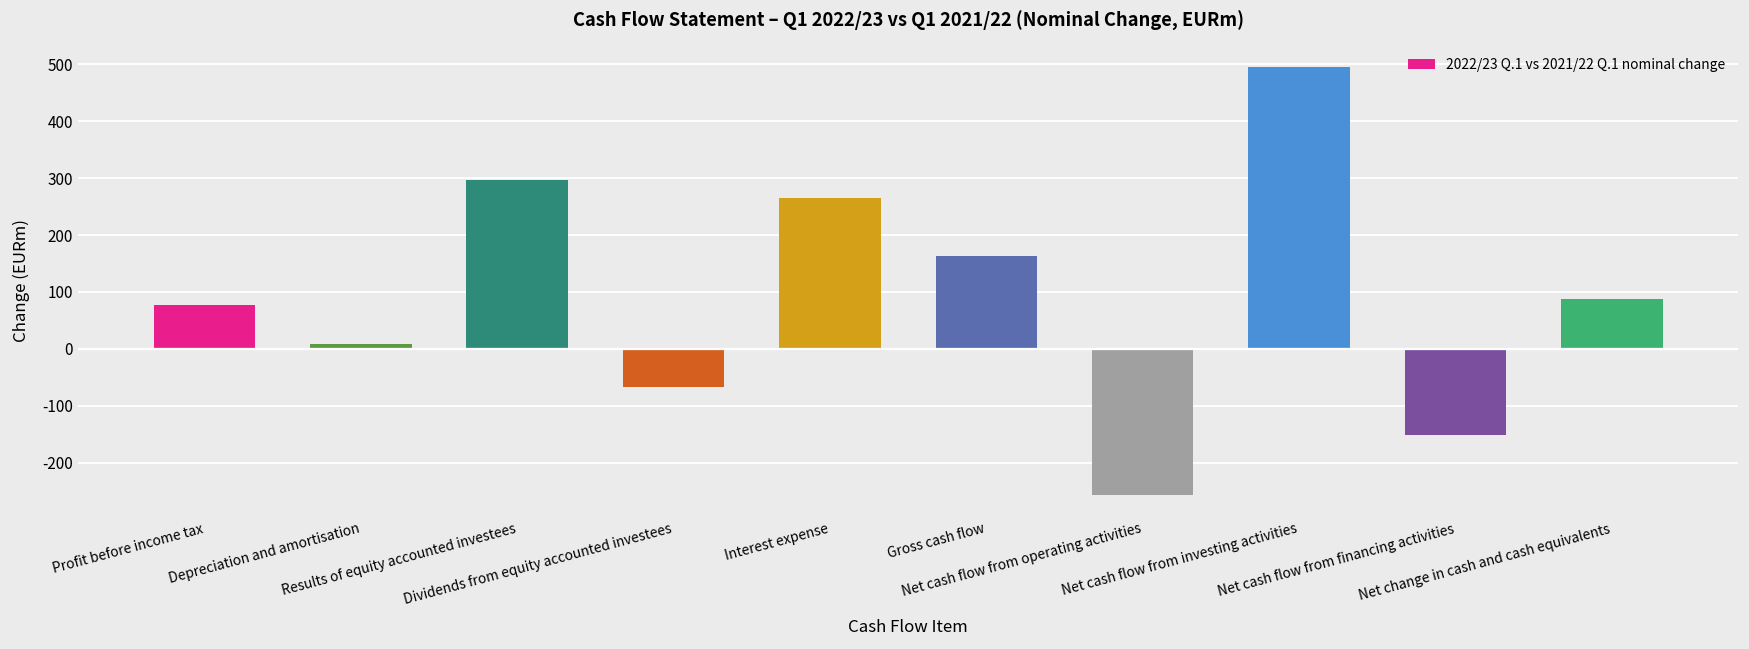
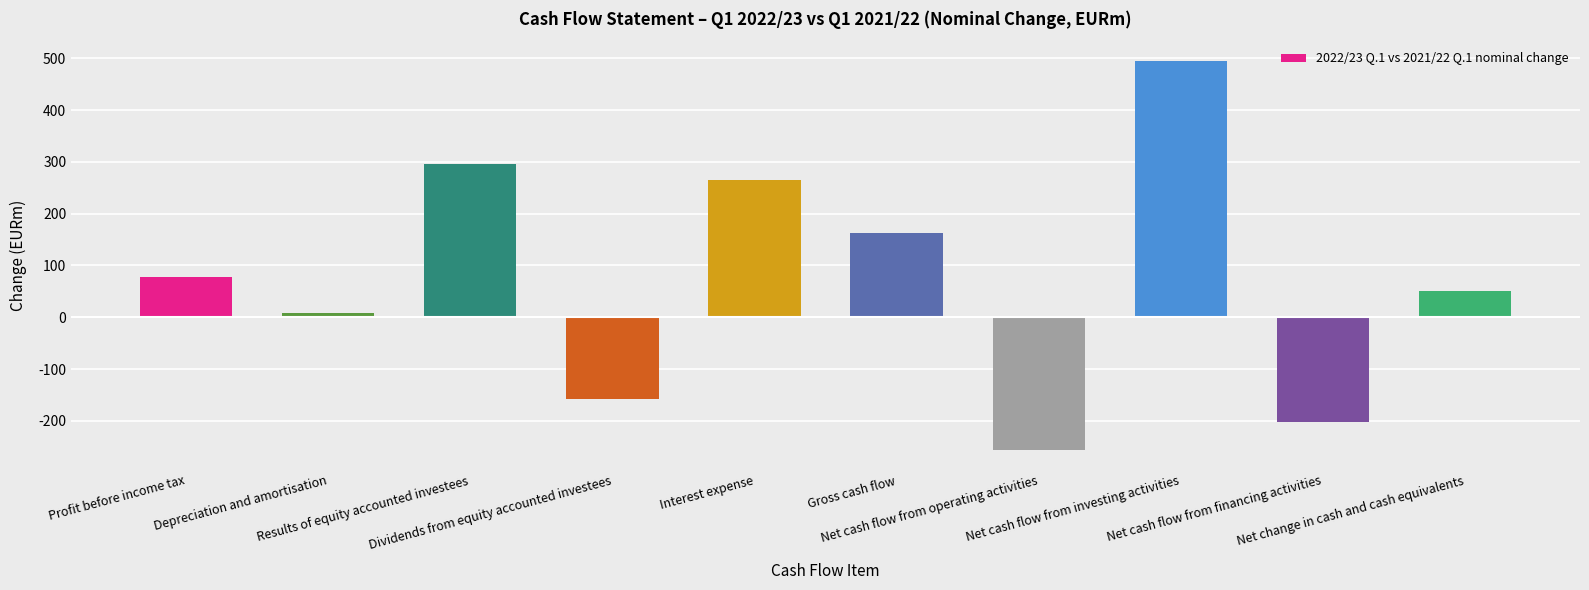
  {
    "Profit before income tax": 80,
    "Depreciation and amortisation": 10,
    "Results of equity accounted investees": 300,
-   "Dividends from equity accounted investees": -70,
+   "Dividends from equity accounted investees": -160,
    "Interest expense": 270,
    "Gross cash flow": 160,
    "Net cash flow from operating activities": -260,
    "Net cash flow from investing activities": 500,
-   "Net cash flow from financing activities": -150,
-   "Net change in cash and cash equivalents": 90
+   "Net cash flow from financing activities": -200,
+   "Net change in cash and cash equivalents": 50
  }
